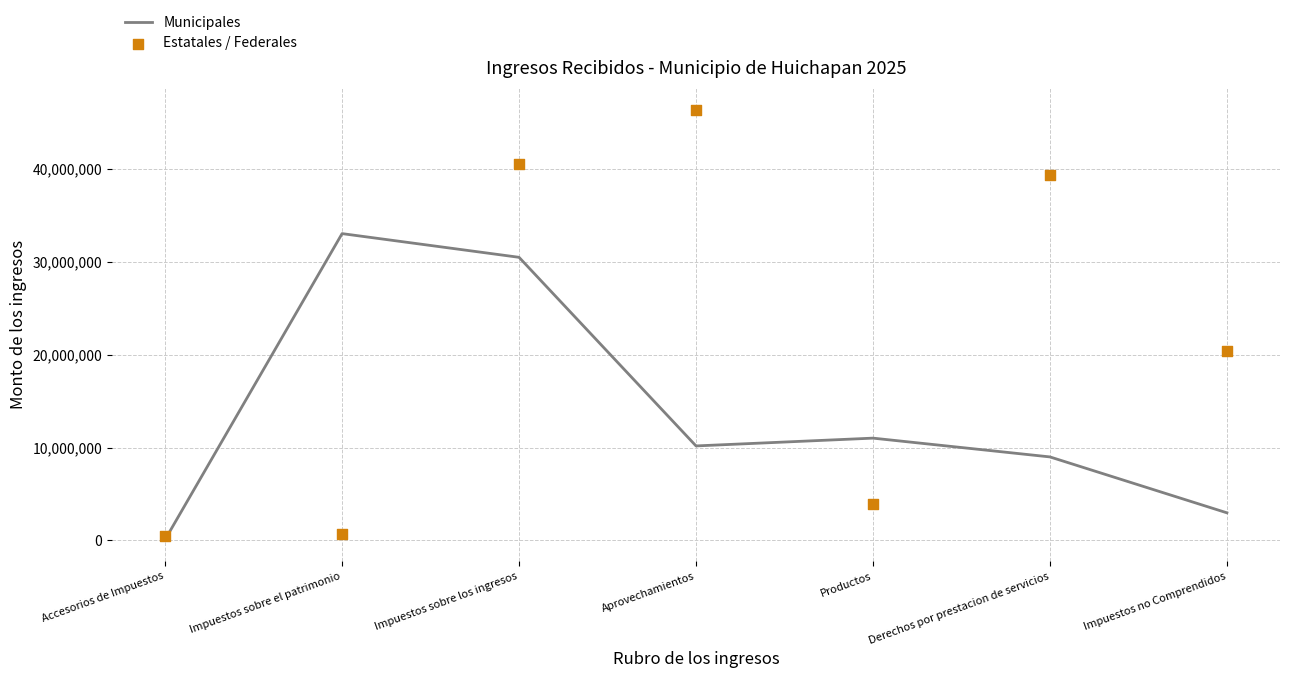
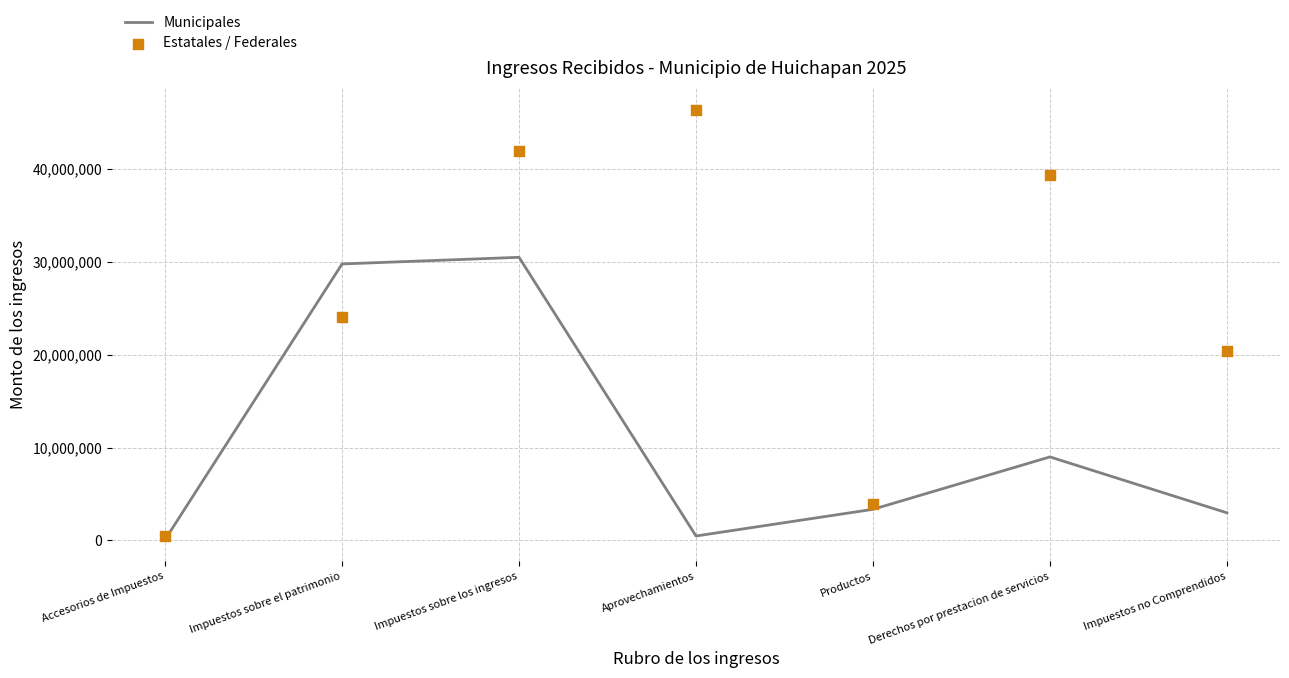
  {
    "Municipales": {
      "Accesorios de Impuestos": "0",
-     "Impuestos sobre el patrimonio": "33,000,000",
+     "Impuestos sobre el patrimonio": "30,000,000",
      "Impuestos sobre los ingresos": "30,000,000",
-     "Aprovechamientos": "10,000,000",
-     "Productos": "11,000,000",
+     "Aprovechamientos": "0",
+     "Productos": "3,000,000",
      "Derechos por prestacion de servicios": "9,000,000",
      "Impuestos no Comprendidos": "3,000,000"
    },
    "Estatales / Federales": {
-     "Impuestos sobre el patrimonio": "1,000,000",
-     "Impuestos sobre los ingresos": "41,000,000"
+     "Impuestos sobre el patrimonio": "24,000,000",
+     "Impuestos sobre los ingresos": "42,000,000"
    }
  }
